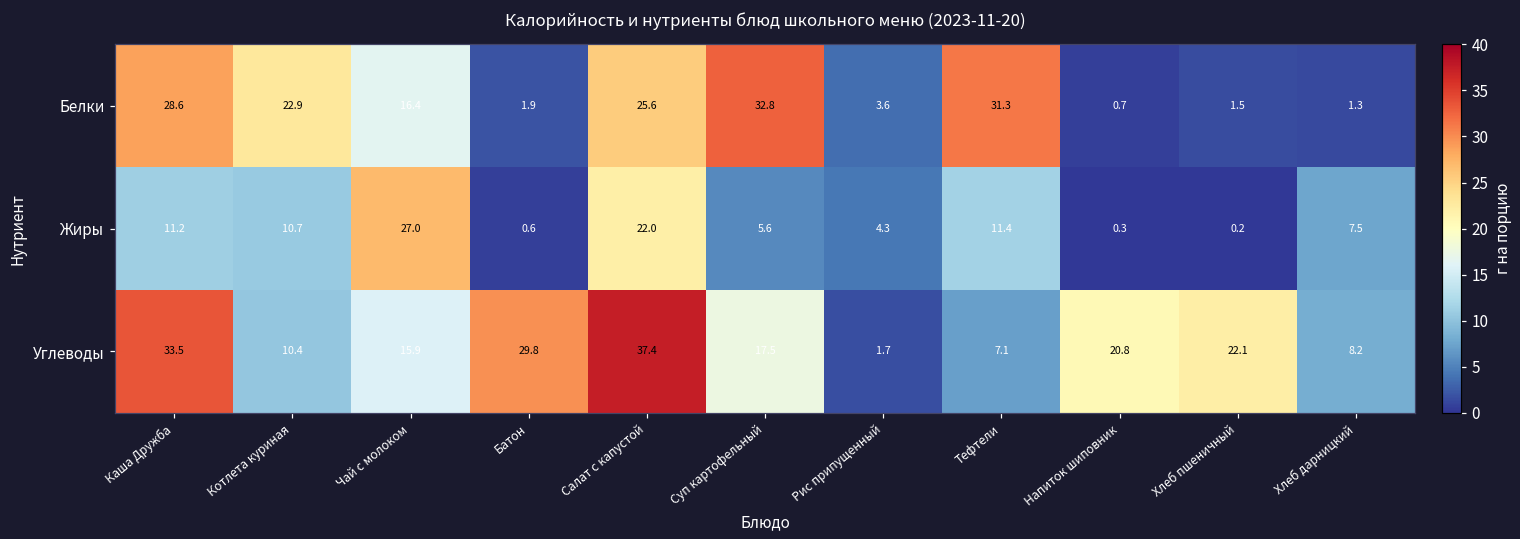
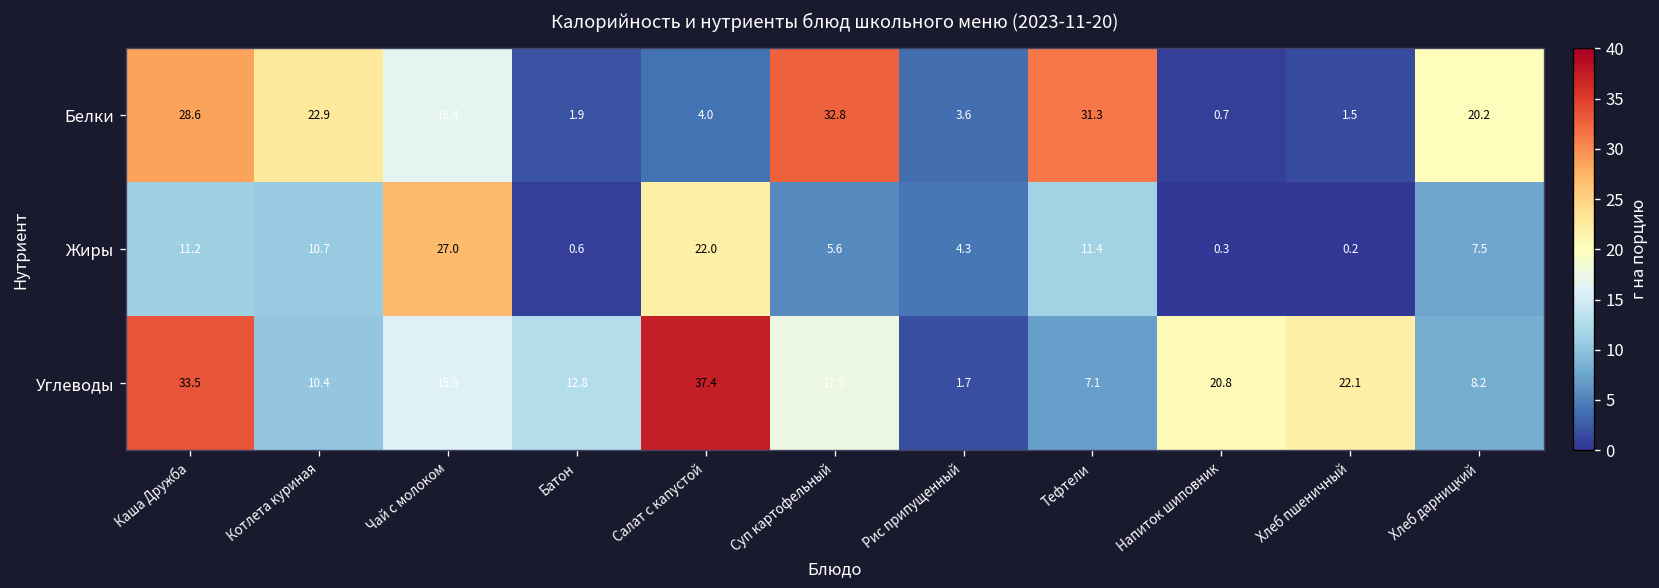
  {
    "Белки": {
      "Каша Дружба": 28.6,
      "Котлета куриная": 22.9,
      "Батон": 1.9,
-     "Салат с капустой": 25.6,
+     "Салат с капустой": 4.0,
      "Суп картофельный": 32.8,
      "Рис припущенный": 3.6,
      "Тефтели": 31.3,
      "Напиток шиповник": 0.7,
      "Хлеб пшеничный": 1.5,
-     "Хлеб дарницкий": 1.3
+     "Хлеб дарницкий": 20.2
    },
    "Жиры": {
      "Каша Дружба": 11.2,
      "Котлета куриная": 10.7,
      "Чай с молоком": 27.0,
      "Батон": 0.6,
      "Салат с капустой": 22.0,
      "Суп картофельный": 5.6,
      "Рис припущенный": 4.3,
      "Тефтели": 11.4,
      "Напиток шиповник": 0.3,
      "Хлеб пшеничный": 0.2,
      "Хлеб дарницкий": 7.5
    },
    "Углеводы": {
      "Каша Дружба": 33.5,
      "Котлета куриная": 10.4,
-     "Батон": 29.8,
+     "Батон": 12.8,
      "Салат с капустой": 37.4,
      "Рис припущенный": 1.7,
      "Тефтели": 7.1,
      "Напиток шиповник": 20.8,
      "Хлеб пшеничный": 22.1,
      "Хлеб дарницкий": 8.2
    }
  }
